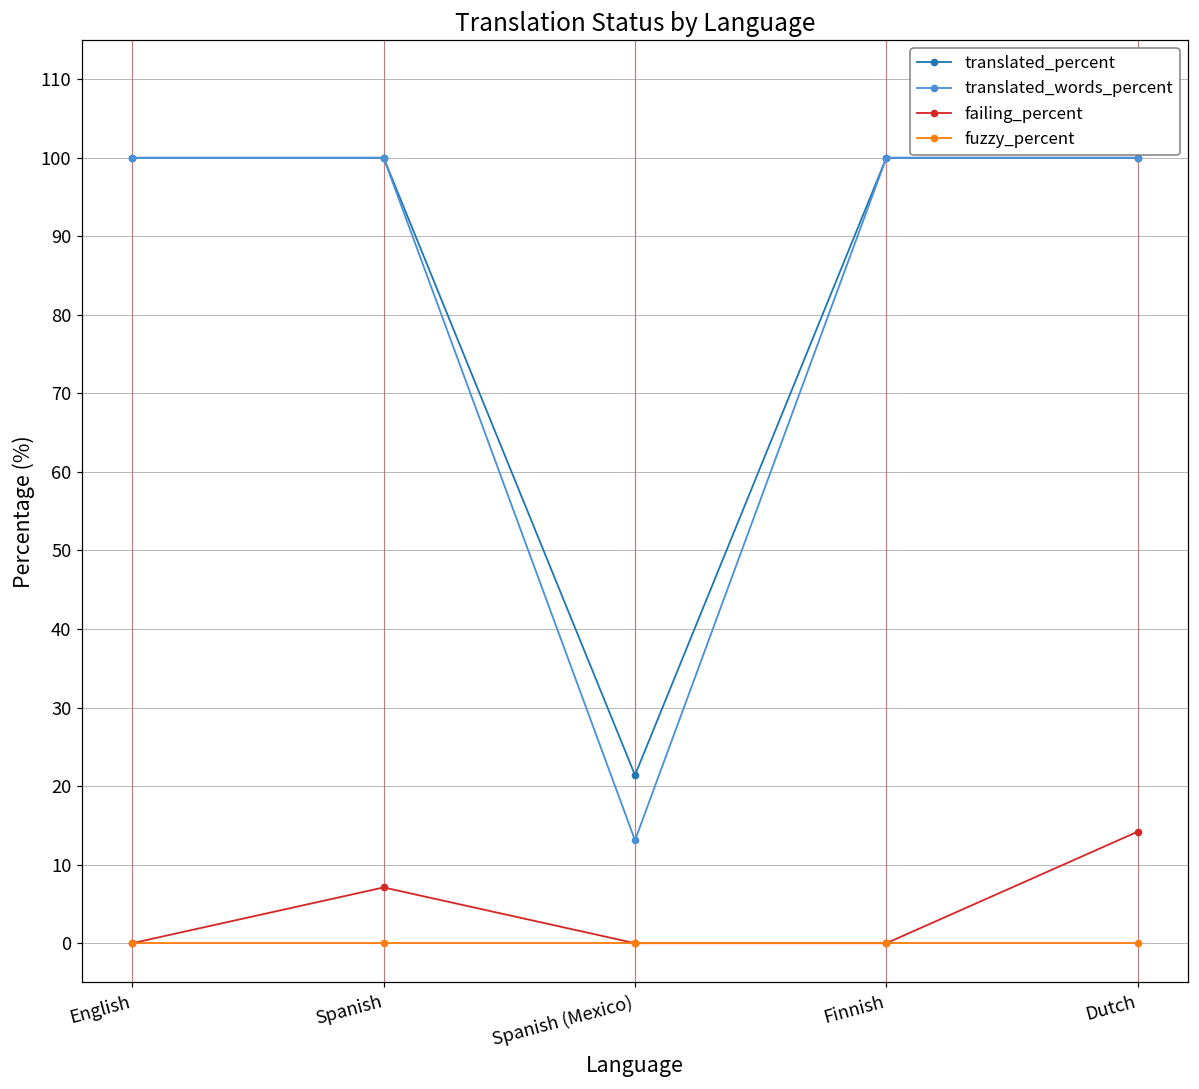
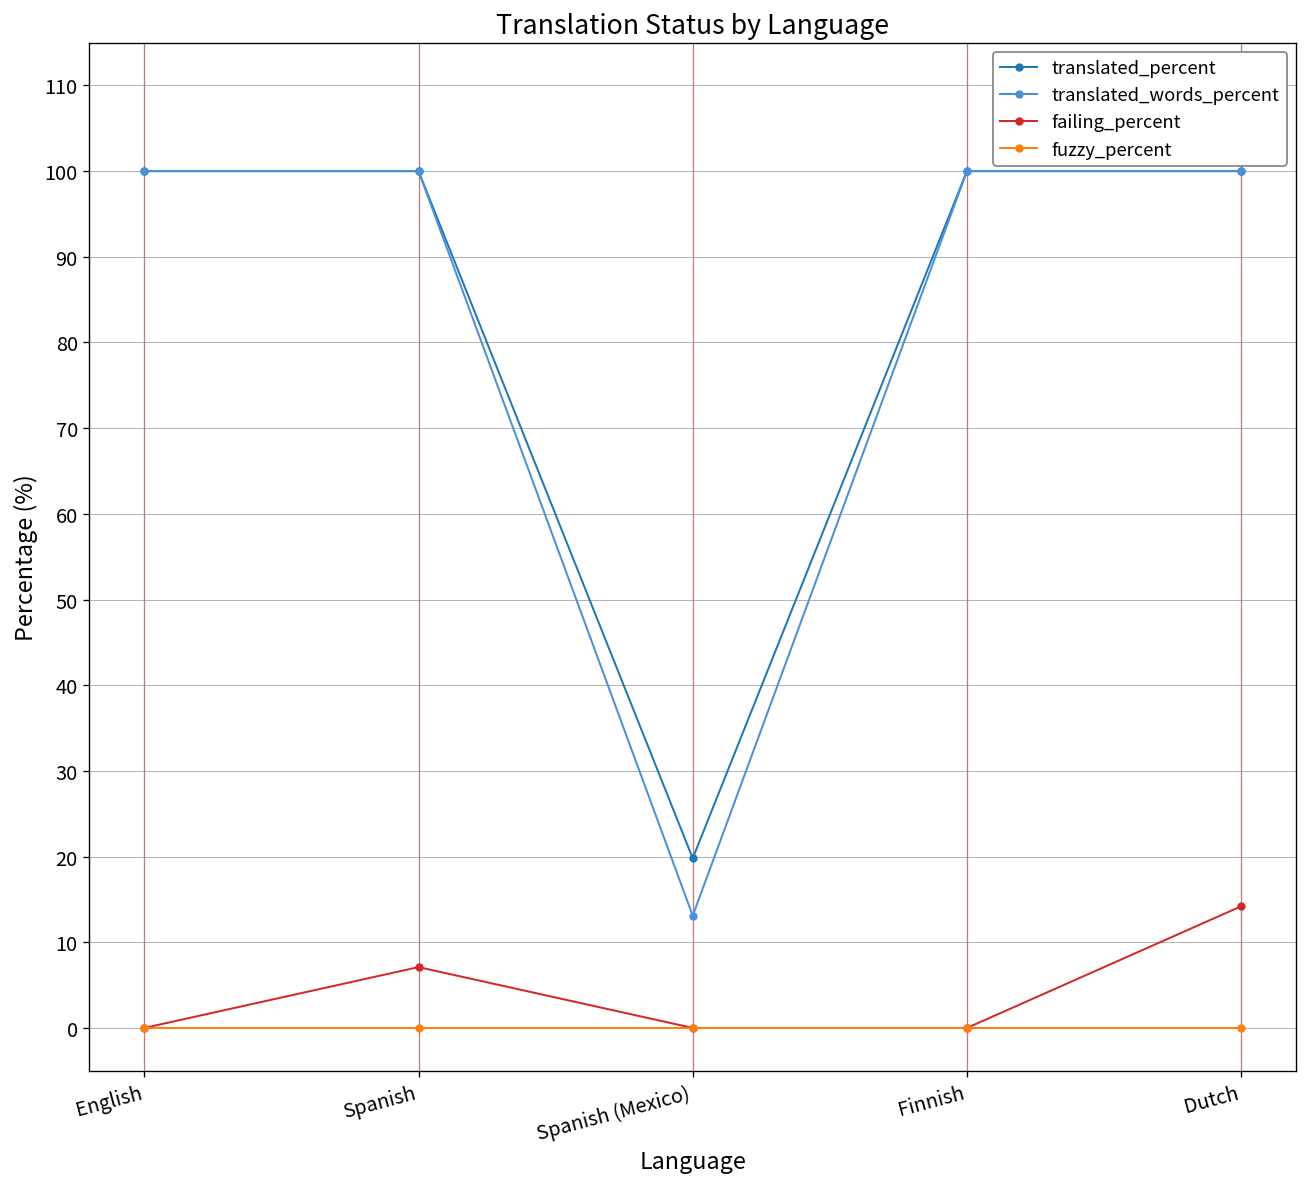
  {
    "translated_percent": {
-     "Spanish (Mexico)": 21
+     "Spanish (Mexico)": 20
    },
    "translated_words_percent": {
      "Spanish (Mexico)": 13
    },
    "failing_percent": {
      "Spanish": 7,
      "Dutch": 14
    },
    "fuzzy_percent": {
      "Spanish": 0,
      "Dutch": 0
    }
  }
